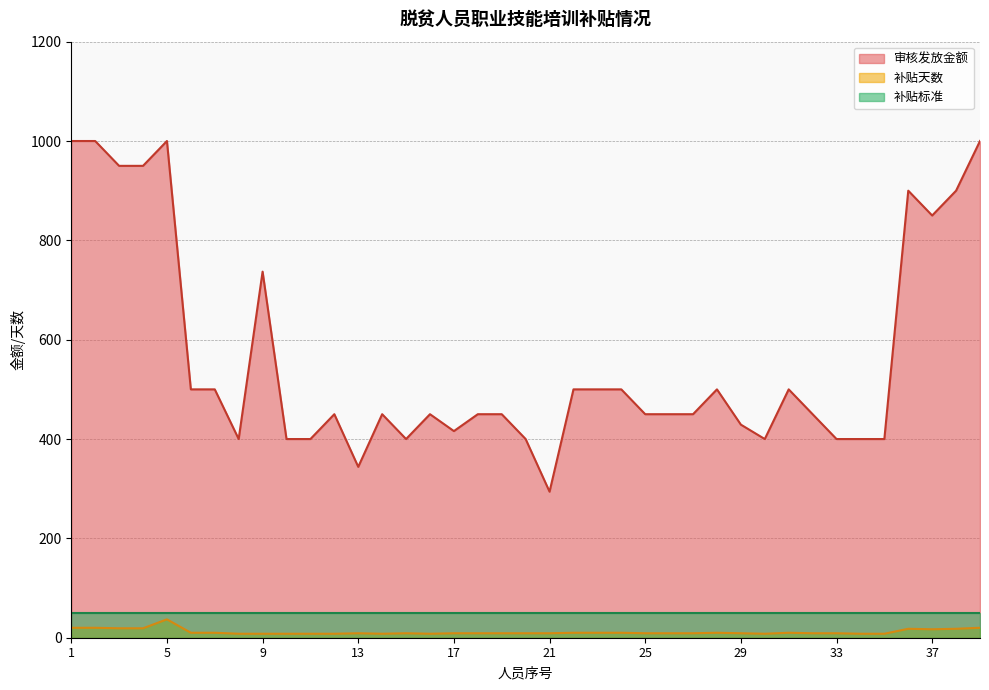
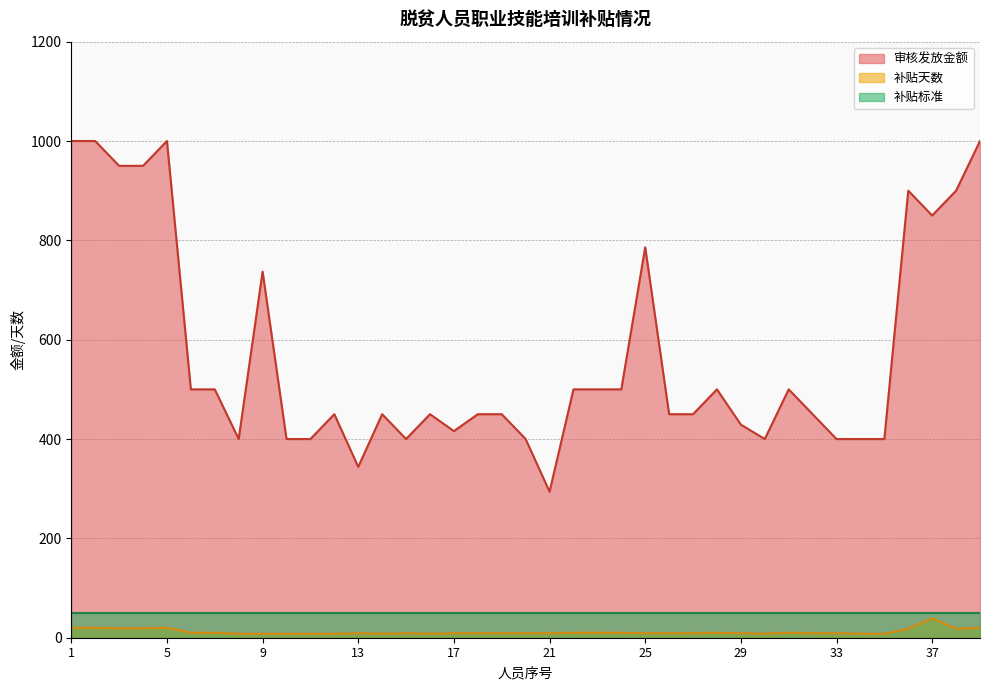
  {
    "审核发放金额": {
      "1": 1000,
      "5": 1000,
      "9": 740,
      "13": 340,
      "17": 420,
      "21": 290,
-     "25": 450,
+     "25": 790,
      "29": 430,
      "33": 400,
      "37": 850
    },
    "补贴天数": {
      "1": 20,
-     "5": 40,
+     "5": 20,
      "9": 10,
      "13": 10,
      "17": 10,
      "21": 10,
      "25": 10,
      "29": 10,
      "33": 10,
-     "37": 20
+     "37": 40
    },
    "补贴标准": {
      "1": 50,
      "5": 50,
      "9": 50,
      "13": 50,
      "17": 50,
      "21": 50,
      "25": 50,
      "29": 50,
      "33": 50,
      "37": 50
    }
  }
